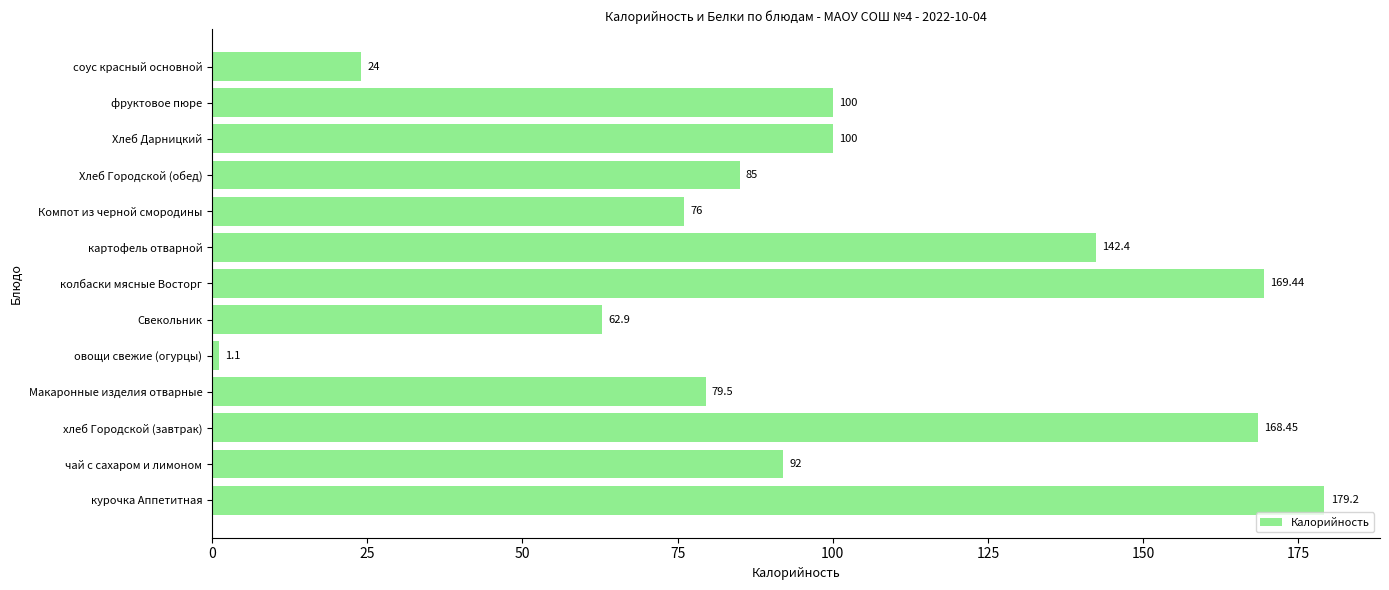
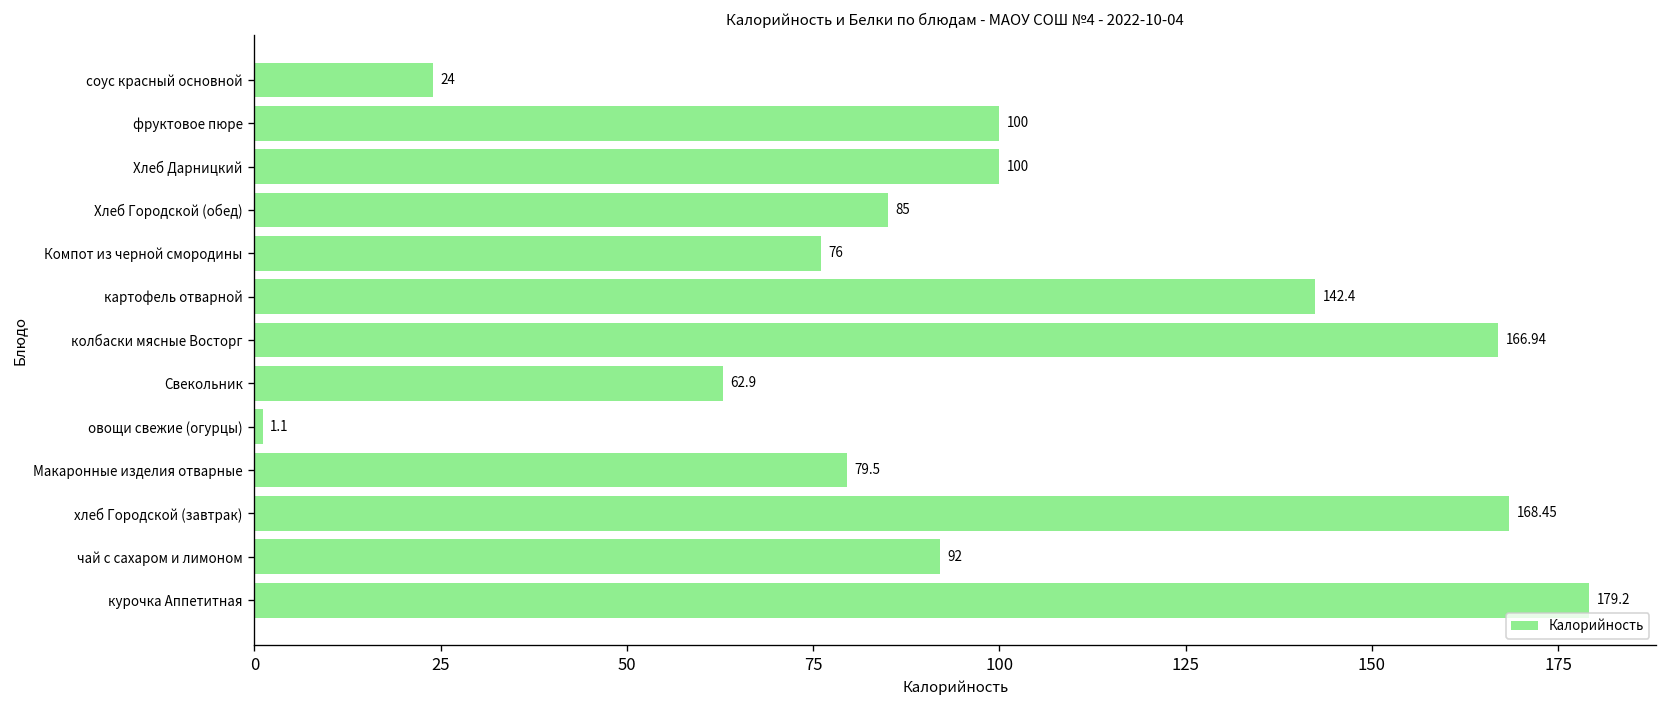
  {
    "соус красный основной": 24,
    "фруктовое пюре": 100,
    "Хлеб Дарницкий": 100,
    "Хлеб Городской (обед)": 85,
    "Компот из черной смородины": 76,
    "картофель отварной": 142.4,
-   "колбаски мясные Восторг": 169.44,
+   "колбаски мясные Восторг": 166.94,
    "Свекольник": 62.9,
    "овощи свежие (огурцы)": 1.1,
    "Макаронные изделия отварные": 79.5,
    "хлеб Городской (завтрак)": 168.45,
    "чай с сахаром и лимоном": 92,
    "курочка Аппетитная": 179.2
  }
